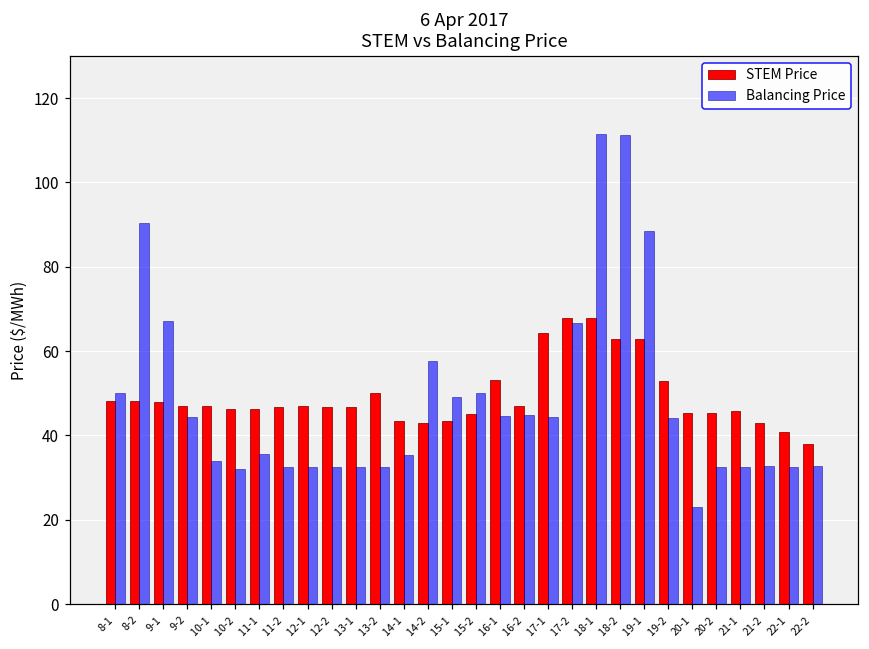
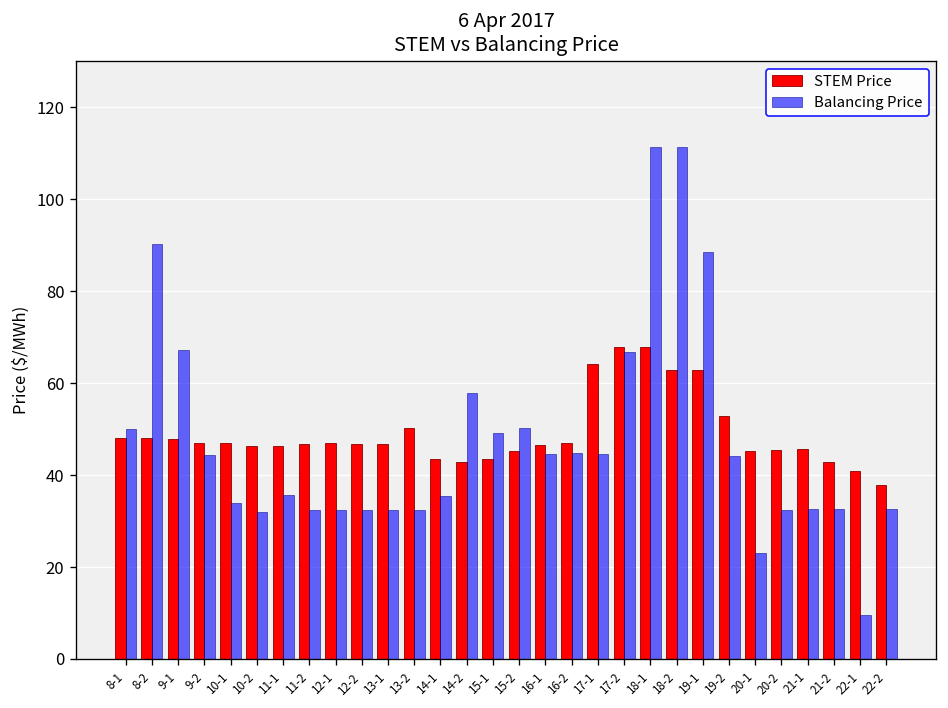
  {
    "STEM Price": {
      "8-1": 48,
      "8-2": 48,
      "9-1": 48,
      "9-2": 47,
      "10-1": 47,
      "10-2": 46,
      "11-1": 46,
      "11-2": 47,
      "12-1": 47,
      "12-2": 47,
      "13-1": 47,
      "13-2": 50,
      "14-1": 43,
      "14-2": 43,
      "15-1": 43,
      "15-2": 45,
-     "16-1": 53,
+     "16-1": 46,
      "16-2": 47,
      "17-1": 64,
      "17-2": 68,
      "18-1": 68,
      "18-2": 63,
      "19-1": 63,
      "19-2": 53,
      "20-1": 45,
      "20-2": 45,
      "21-1": 46,
      "21-2": 43,
      "22-1": 41,
      "22-2": 38
    },
    "Balancing Price": {
      "8-1": 50,
      "8-2": 90,
      "9-1": 67,
      "9-2": 44,
      "10-1": 34,
      "10-2": 32,
      "11-1": 36,
      "11-2": 32,
      "12-1": 32,
      "12-2": 32,
      "13-1": 32,
      "13-2": 32,
      "14-1": 35,
      "14-2": 58,
      "15-1": 49,
      "15-2": 50,
      "16-1": 45,
      "16-2": 45,
      "17-1": 44,
      "17-2": 67,
      "18-1": 111,
      "18-2": 111,
      "19-1": 89,
      "19-2": 44,
      "20-1": 23,
      "20-2": 32,
      "21-1": 33,
      "21-2": 33,
-     "22-1": 33,
+     "22-1": 10,
      "22-2": 33
    }
  }
